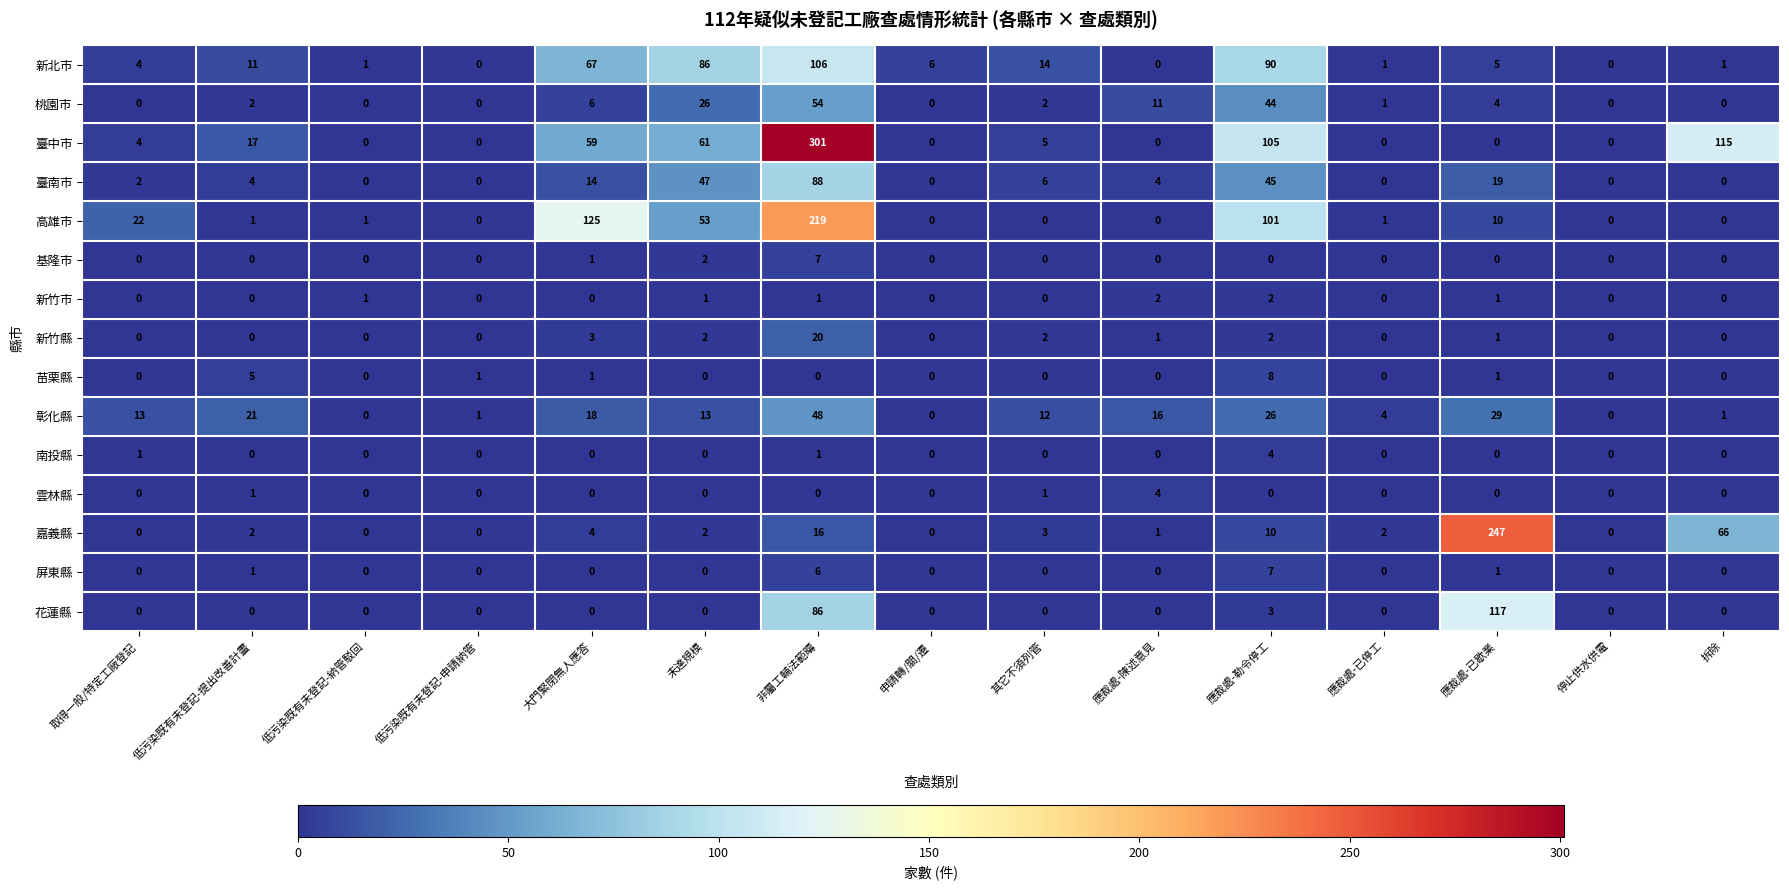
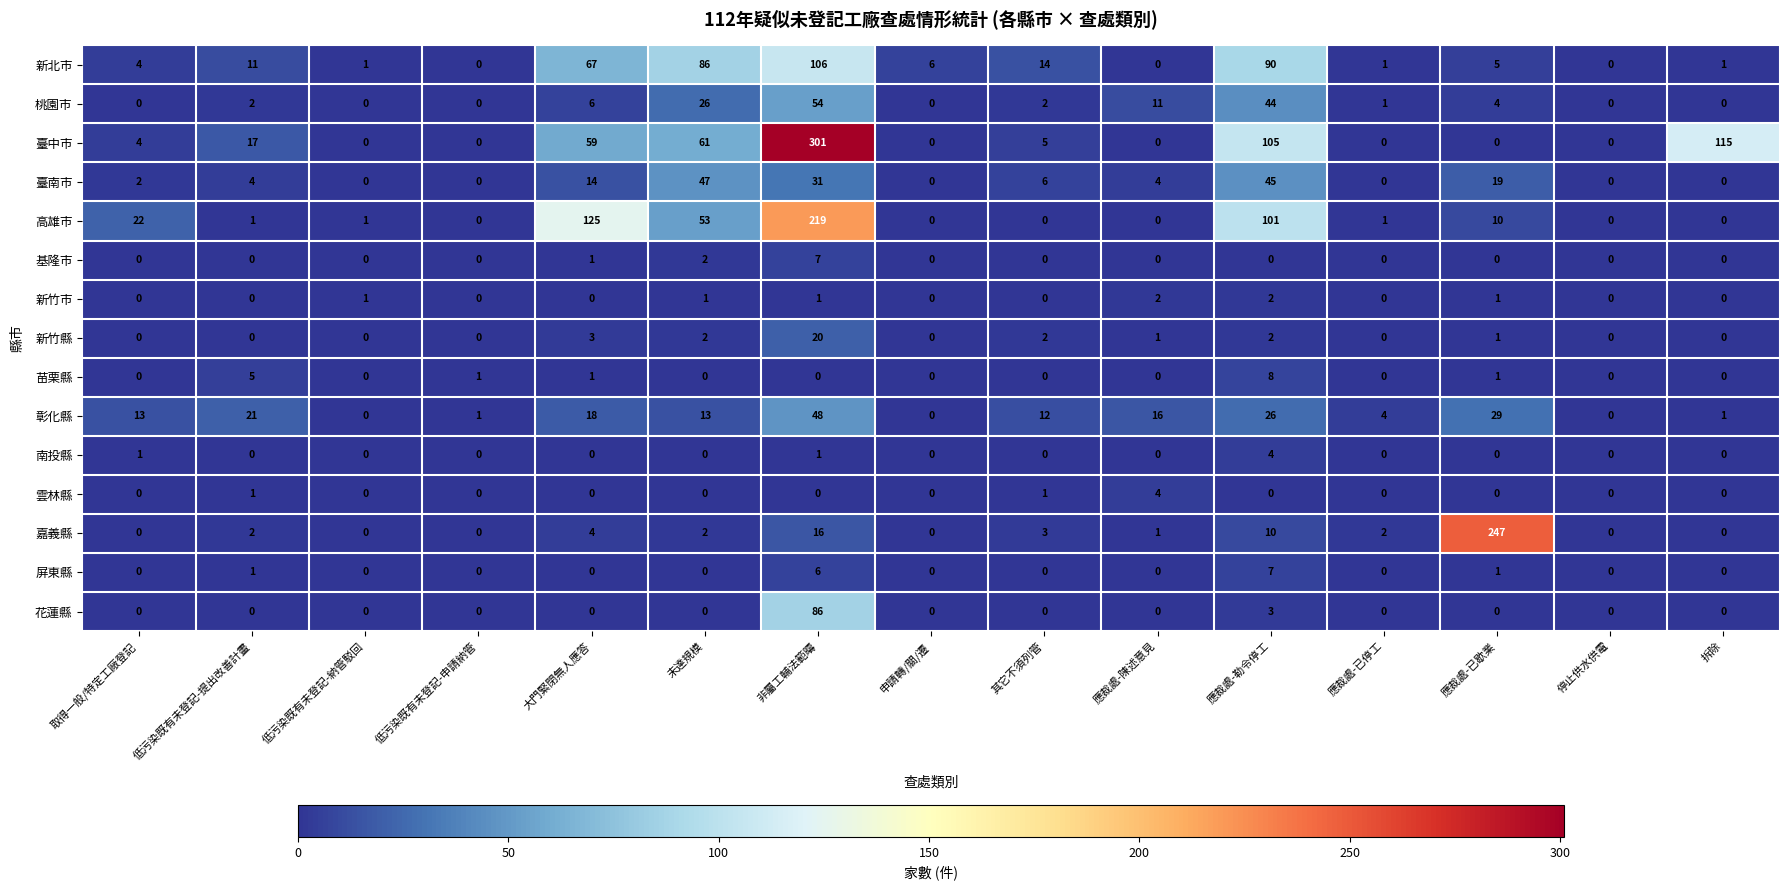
  {
    "臺南市": {
      "取得一般/特定工廠登記": 2,
      "低污染既有未登記-提出改善計畫": 4,
      "低污染既有未登記-納管駁回": 0,
      "低污染既有未登記-申請納管": 0,
      "大門緊閉無人應答": 14,
      "未達規模": 47,
-     "非屬工輔法範疇": 88,
+     "非屬工輔法範疇": 31,
      "申請轉/關/遷": 0,
      "其它不須列管": 6,
      "應裁處-陳述意見": 4,
      "應裁處-勒令停工": 45,
      "應裁處-已停工": 0,
      "應裁處-已歇業": 19,
      "停止供水供電": 0,
      "拆除": 0
    },
    "嘉義縣": {
      "取得一般/特定工廠登記": 0,
      "低污染既有未登記-提出改善計畫": 2,
      "低污染既有未登記-納管駁回": 0,
      "低污染既有未登記-申請納管": 0,
      "大門緊閉無人應答": 4,
      "未達規模": 2,
      "非屬工輔法範疇": 16,
      "申請轉/關/遷": 0,
      "其它不須列管": 3,
      "應裁處-陳述意見": 1,
      "應裁處-勒令停工": 10,
      "應裁處-已停工": 2,
      "應裁處-已歇業": 247,
      "停止供水供電": 0,
-     "拆除": 66
+     "拆除": 0
    },
    "花蓮縣": {
      "取得一般/特定工廠登記": 0,
      "低污染既有未登記-提出改善計畫": 0,
      "低污染既有未登記-納管駁回": 0,
      "低污染既有未登記-申請納管": 0,
      "大門緊閉無人應答": 0,
      "未達規模": 0,
      "非屬工輔法範疇": 86,
      "申請轉/關/遷": 0,
      "其它不須列管": 0,
      "應裁處-陳述意見": 0,
      "應裁處-勒令停工": 3,
      "應裁處-已停工": 0,
-     "應裁處-已歇業": 117,
+     "應裁處-已歇業": 0,
      "停止供水供電": 0,
      "拆除": 0
    }
  }
